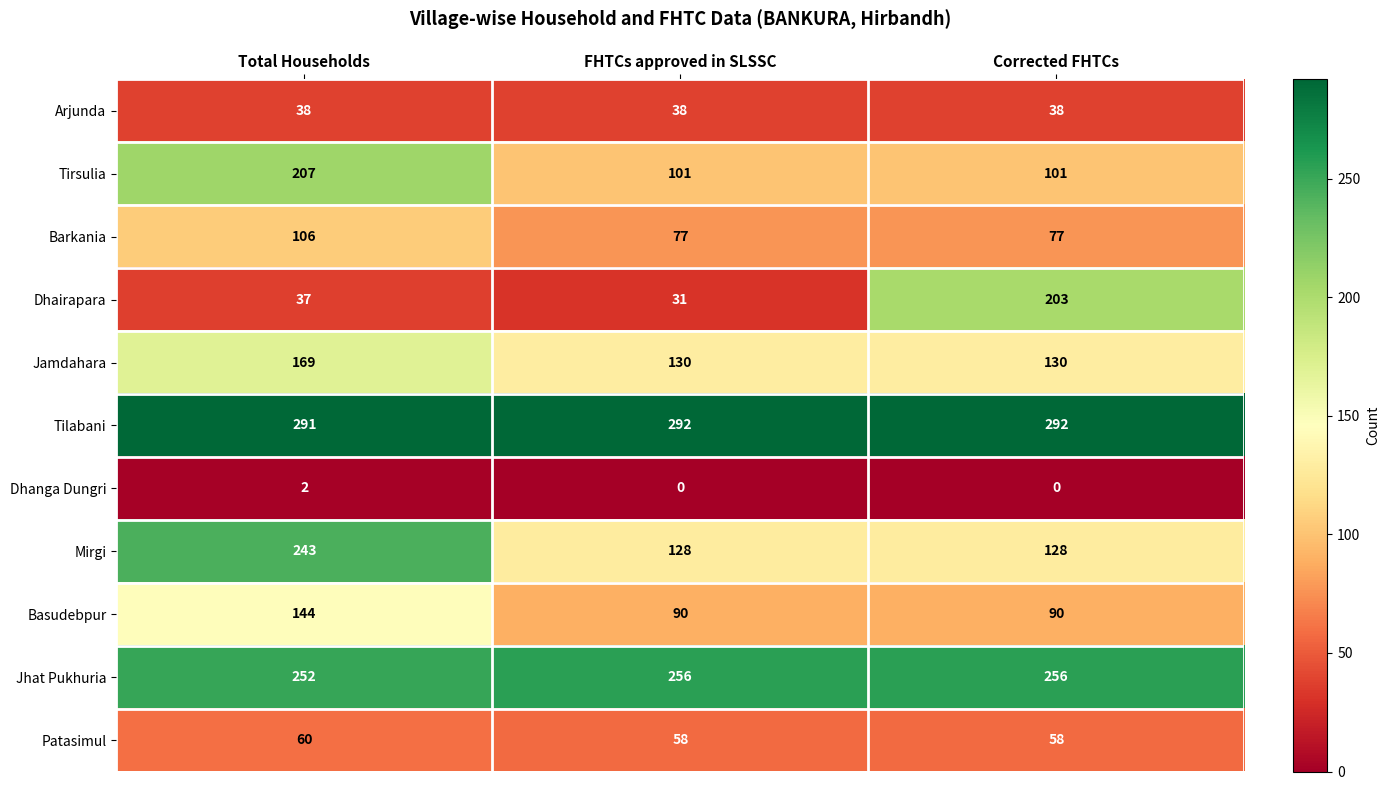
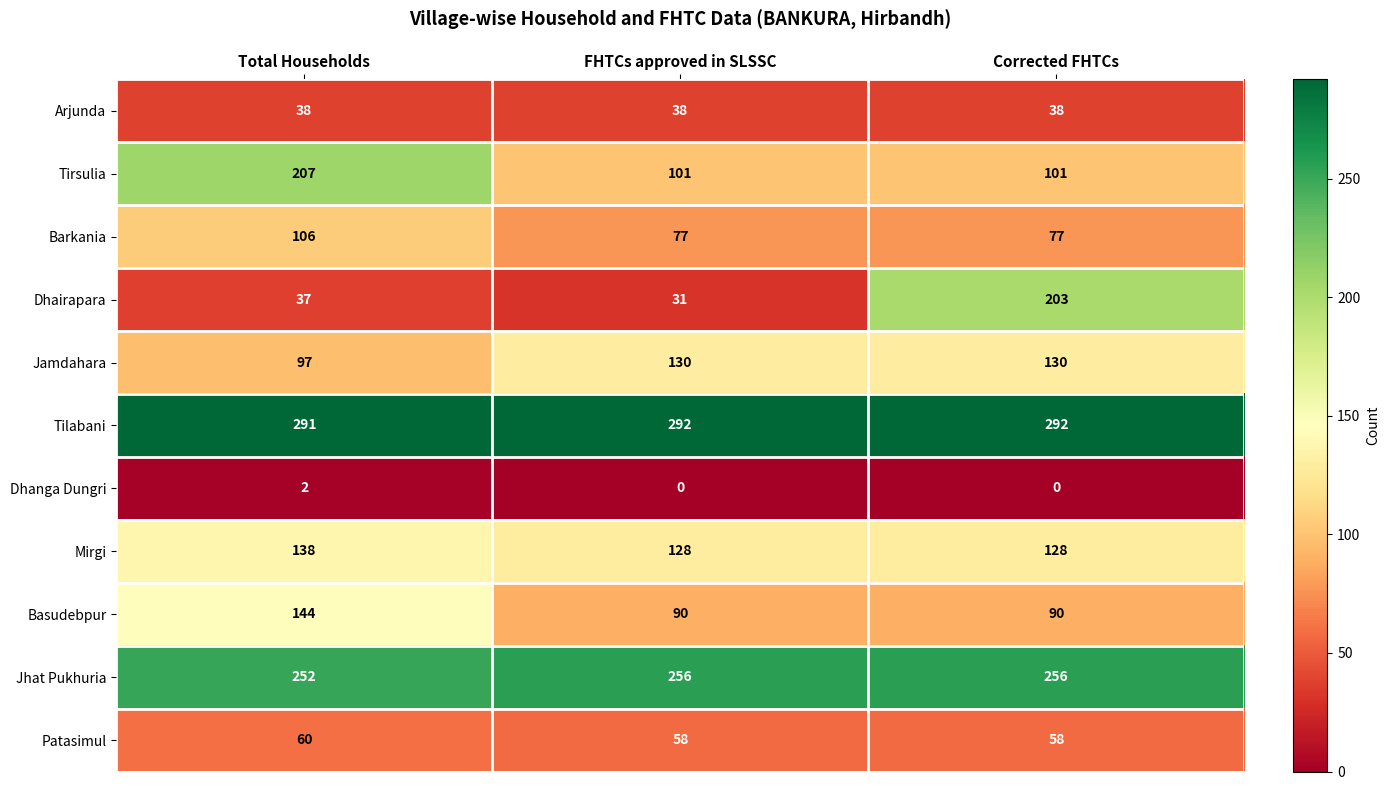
  {
    "Arjunda": {
      "Total Households": 38,
      "FHTCs approved in SLSSC": 38,
      "Corrected FHTCs": 38
    },
    "Tirsulia": {
      "Total Households": 207,
      "FHTCs approved in SLSSC": 101,
      "Corrected FHTCs": 101
    },
    "Barkania": {
      "Total Households": 106,
      "FHTCs approved in SLSSC": 77,
      "Corrected FHTCs": 77
    },
    "Dhairapara": {
      "Total Households": 37,
      "FHTCs approved in SLSSC": 31,
      "Corrected FHTCs": 203
    },
    "Jamdahara": {
-     "Total Households": 169,
+     "Total Households": 97,
      "FHTCs approved in SLSSC": 130,
      "Corrected FHTCs": 130
    },
    "Tilabani": {
      "Total Households": 291,
      "FHTCs approved in SLSSC": 292,
      "Corrected FHTCs": 292
    },
    "Dhanga Dungri": {
      "Total Households": 2,
      "FHTCs approved in SLSSC": 0,
      "Corrected FHTCs": 0
    },
    "Mirgi": {
-     "Total Households": 243,
+     "Total Households": 138,
      "FHTCs approved in SLSSC": 128,
      "Corrected FHTCs": 128
    },
    "Basudebpur": {
      "Total Households": 144,
      "FHTCs approved in SLSSC": 90,
      "Corrected FHTCs": 90
    },
    "Jhat Pukhuria": {
      "Total Households": 252,
      "FHTCs approved in SLSSC": 256,
      "Corrected FHTCs": 256
    },
    "Patasimul": {
      "Total Households": 60,
      "FHTCs approved in SLSSC": 58,
      "Corrected FHTCs": 58
    }
  }
